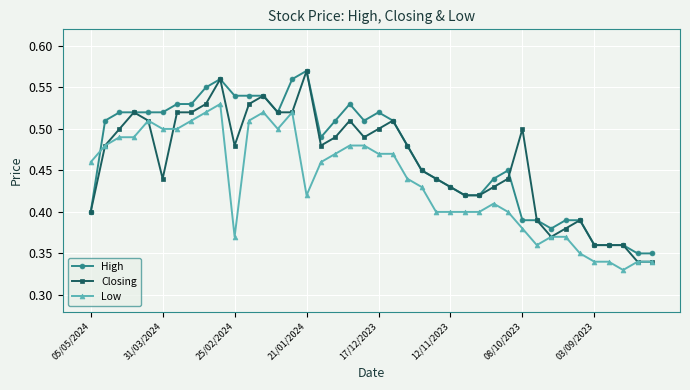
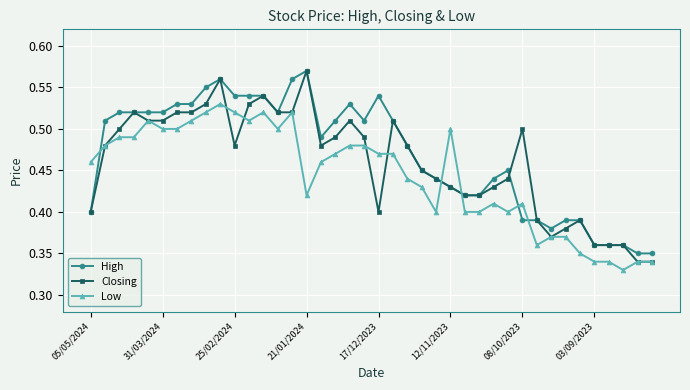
  {
    "High": {
      "31/03/2024": 0.52,
      "25/02/2024": 0.54,
-     "17/12/2023": 0.52,
+     "17/12/2023": 0.54,
      "08/10/2023": 0.39
    },
    "Closing": {
-     "31/03/2024": 0.44,
+     "31/03/2024": 0.51,
      "25/02/2024": 0.48,
-     "17/12/2023": 0.5,
+     "17/12/2023": 0.4,
      "08/10/2023": 0.50
    },
    "Low": {
      "05/05/2024": 0.46,
      "31/03/2024": 0.50,
-     "25/02/2024": 0.37,
+     "25/02/2024": 0.52,
      "21/01/2024": 0.42,
      "17/12/2023": 0.47,
-     "12/11/2023": 0.4,
-     "08/10/2023": 0.38,
+     "12/11/2023": 0.5,
+     "08/10/2023": 0.41,
      "03/09/2023": 0.34
    }
  }
